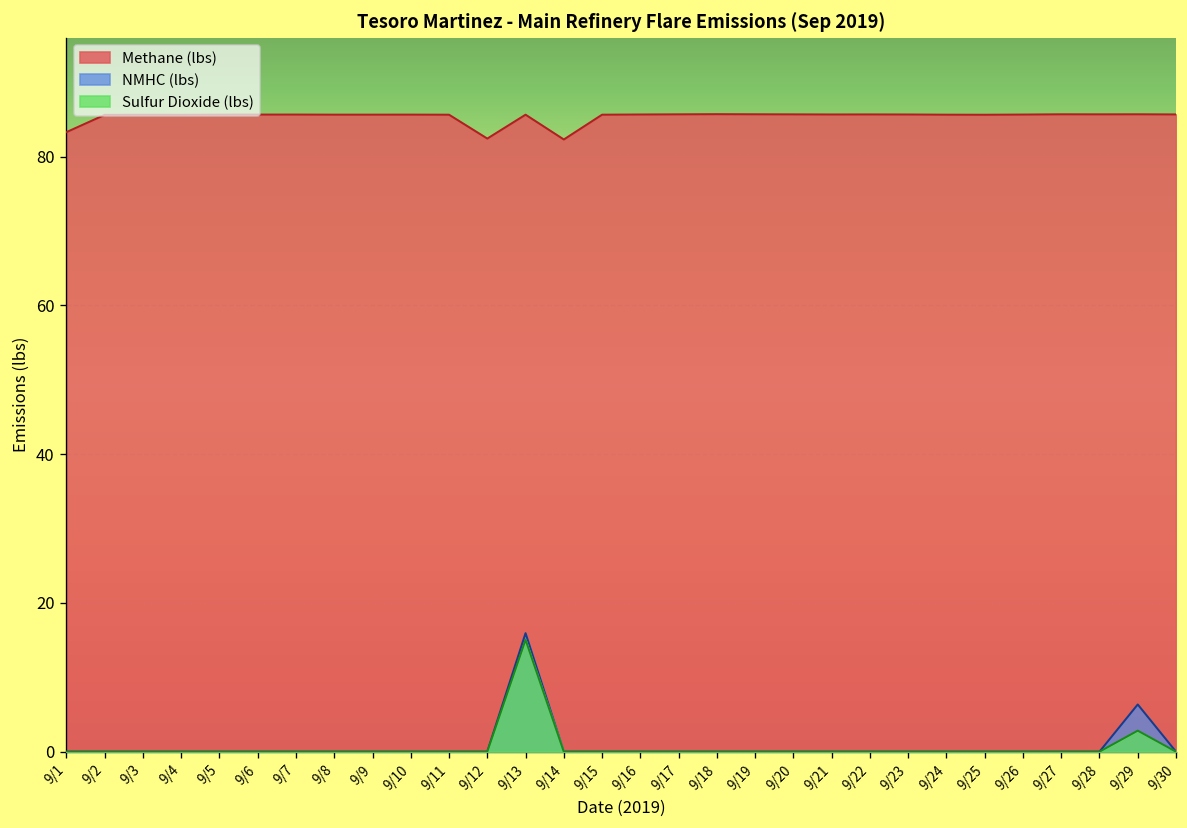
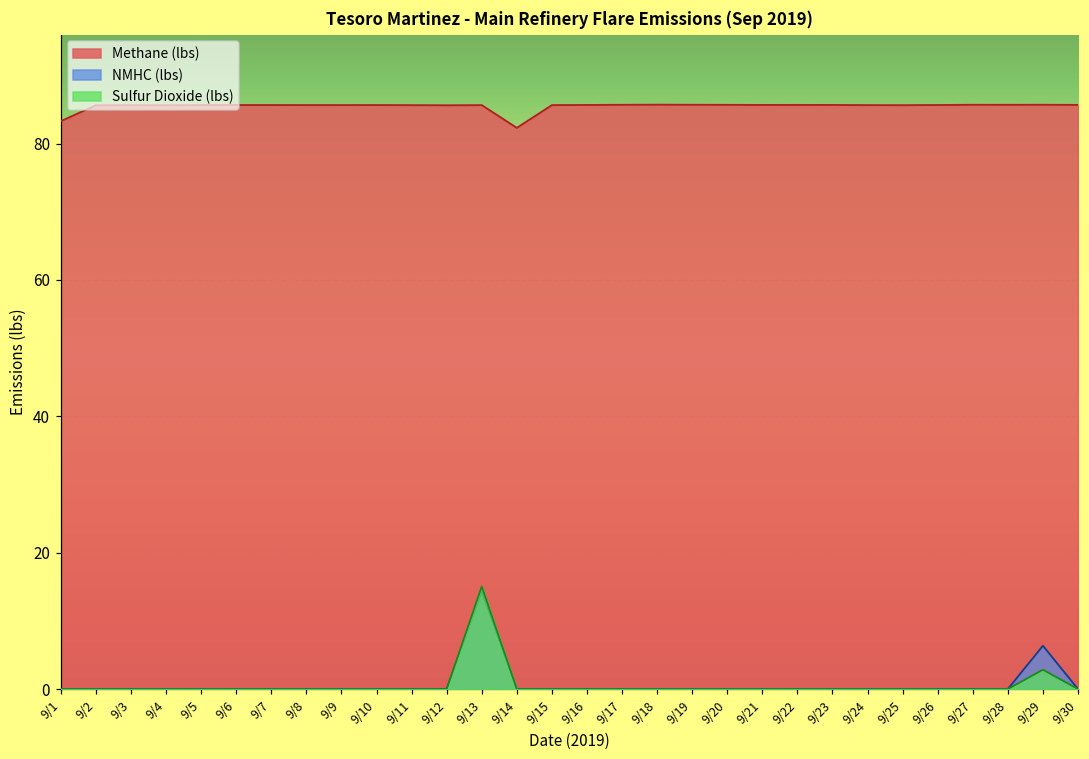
  {
    "Methane (lbs)": {
      "9/1": 83,
      "9/7": 86,
      "9/8": 86,
      "9/9": 86,
      "9/10": 86,
      "9/11": 86,
-     "9/12": 82,
+     "9/12": 86,
      "9/13": 86,
      "9/14": 82,
      "9/15": 86,
      "9/16": 86,
      "9/17": 86,
      "9/18": 86,
      "9/19": 86,
      "9/20": 86,
      "9/21": 86,
      "9/22": 86,
      "9/23": 86,
      "9/24": 86,
      "9/25": 86,
      "9/26": 86,
      "9/27": 86,
      "9/28": 86,
      "9/29": 86,
      "9/30": 86
    },
    "NMHC (lbs)": {
-     "9/13": 16,
+     "9/13": 14,
      "9/29": 6
    },
    "Sulfur Dioxide (lbs)": {
      "9/13": 15,
      "9/29": 3
    }
  }
